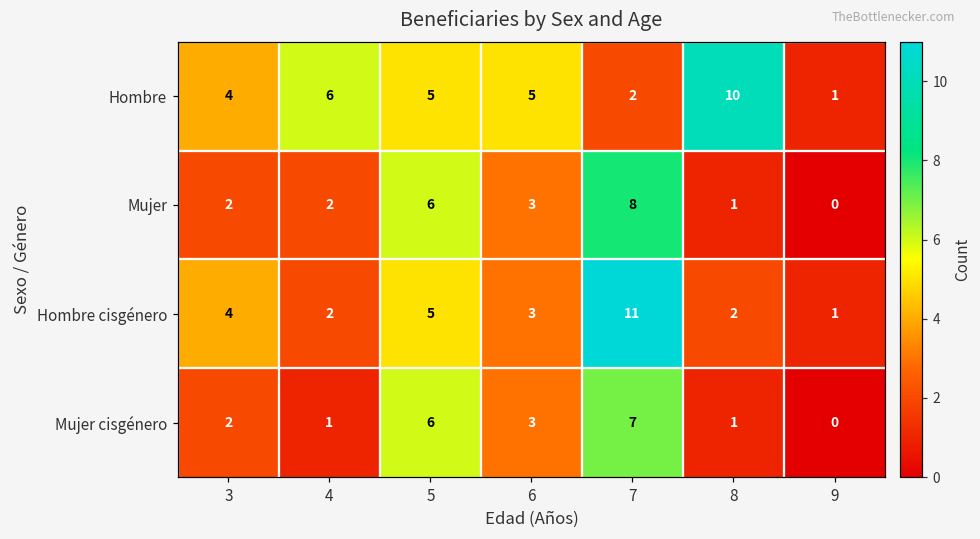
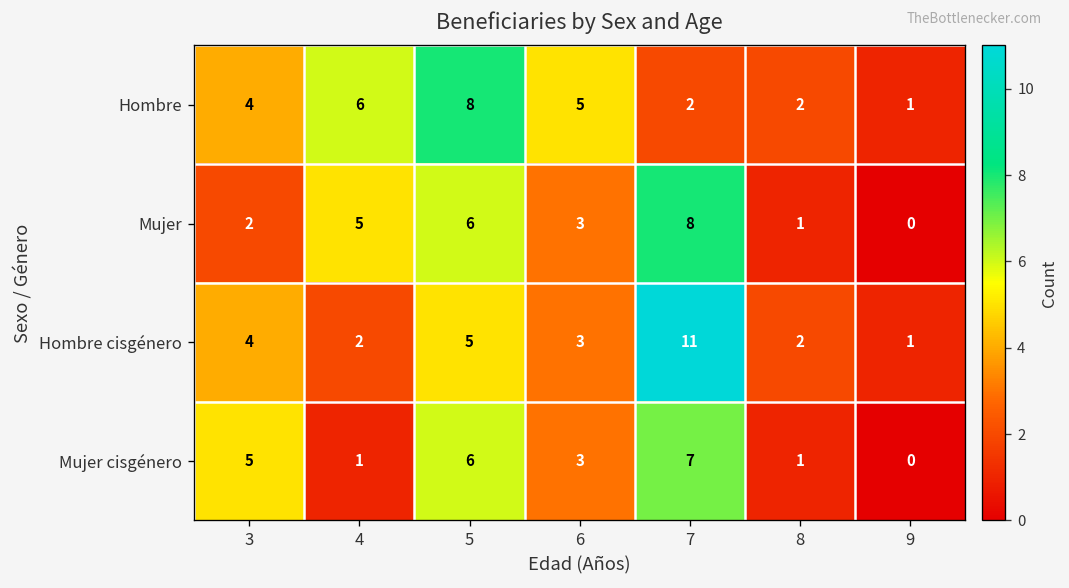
  {
    "Hombre": {
      "3": 4,
      "4": 6,
-     "5": 5,
+     "5": 8,
      "6": 5,
      "7": 2,
-     "8": 10,
+     "8": 2,
      "9": 1
    },
    "Mujer": {
      "3": 2,
-     "4": 2,
+     "4": 5,
      "5": 6,
      "6": 3,
      "7": 8,
      "8": 1,
      "9": 0
    },
    "Hombre cisgénero": {
      "3": 4,
      "4": 2,
      "5": 5,
      "6": 3,
      "7": 11,
      "8": 2,
      "9": 1
    },
    "Mujer cisgénero": {
-     "3": 2,
+     "3": 5,
      "4": 1,
      "5": 6,
      "6": 3,
      "7": 7,
      "8": 1,
      "9": 0
    }
  }
